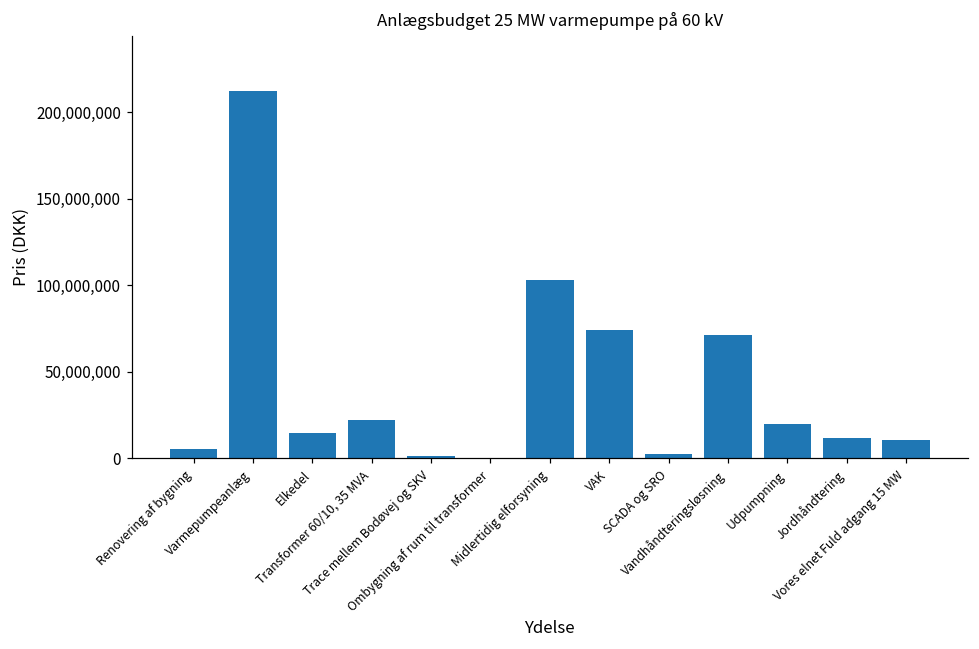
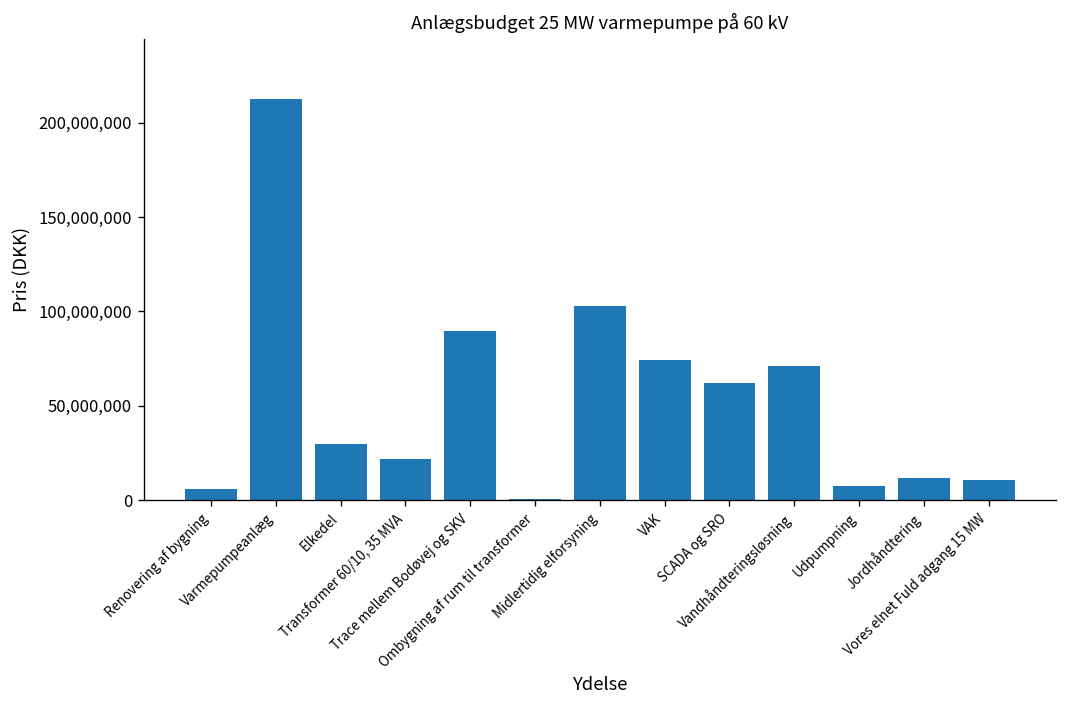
  {
    "Renovering af bygning": "6,000,000",
    "Varmepumpeanlæg": "213,000,000",
-   "Elkedel": "15,000,000",
+   "Elkedel": "30,000,000",
    "Transformer 60/10, 35 MVA": "22,000,000",
-   "Trace mellem Bodøvej og SKV": "1,000,000",
+   "Trace mellem Bodøvej og SKV": "90,000,000",
    "Midlertidig elforsyning": "103,000,000",
    "VAK": "74,000,000",
-   "SCADA og SRO": "3,000,000",
+   "SCADA og SRO": "62,000,000",
    "Vandhåndteringsløsning": "71,000,000",
-   "Udpumpning": "20,000,000",
+   "Udpumpning": "7,000,000",
    "Jordhåndtering": "12,000,000",
    "Vores elnet Fuld adgang 15 MW": "11,000,000"
  }
